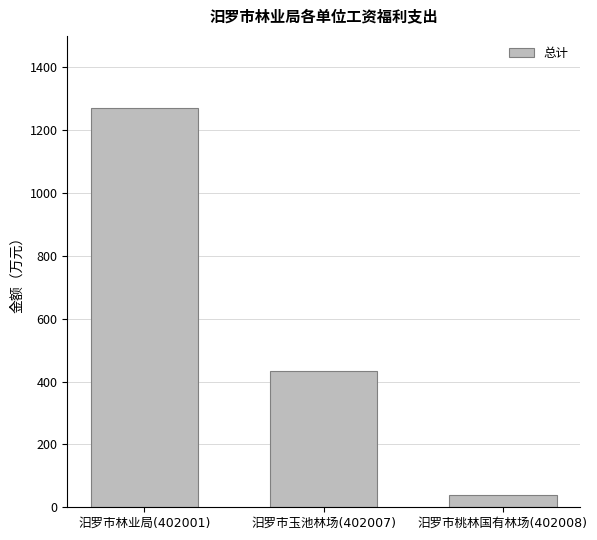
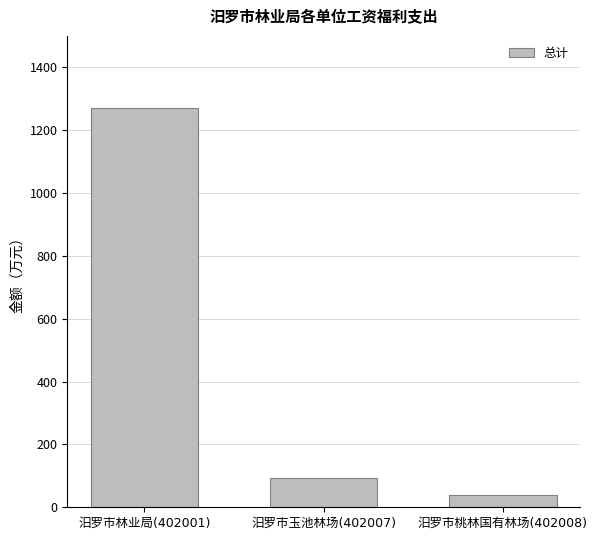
  {
    "汨罗市林业局(402001)": 1270,
-   "汨罗市玉池林场(402007)": 440,
+   "汨罗市玉池林场(402007)": 90,
    "汨罗市桃林国有林场(402008)": 40
  }
